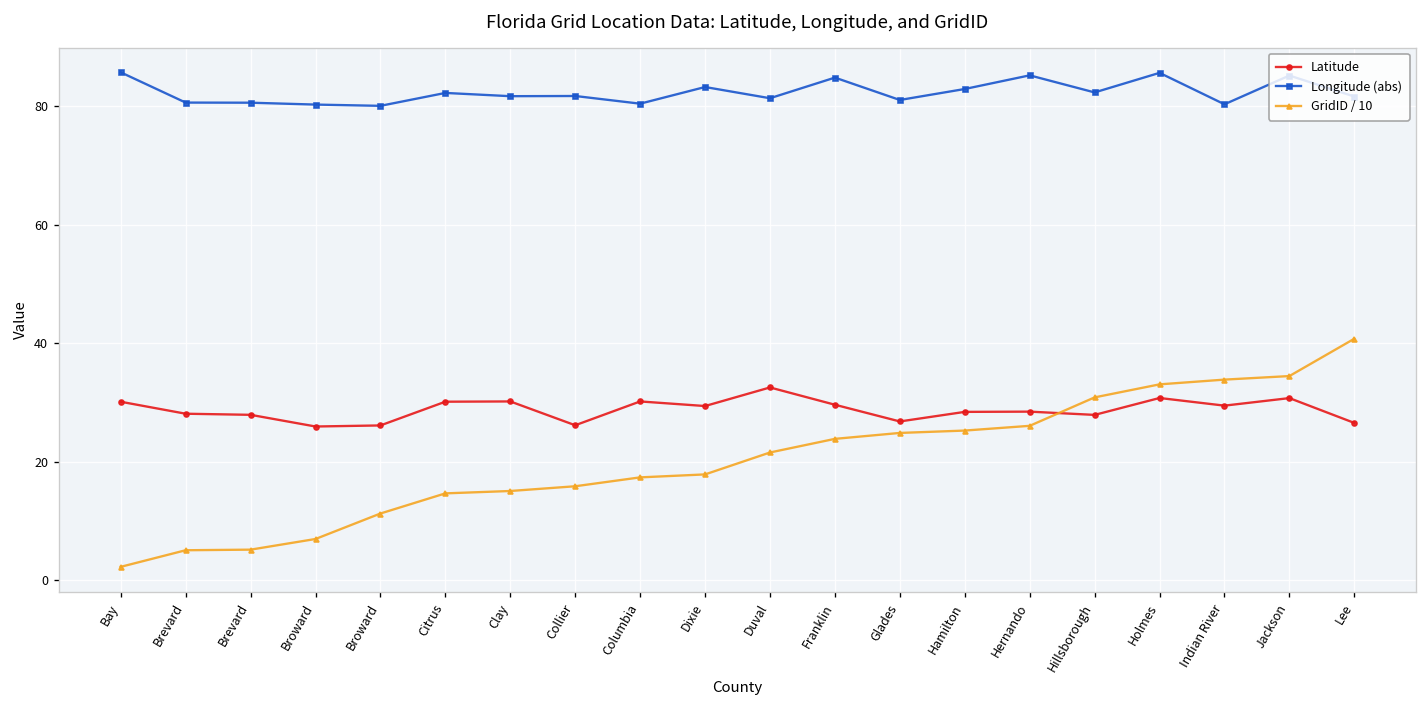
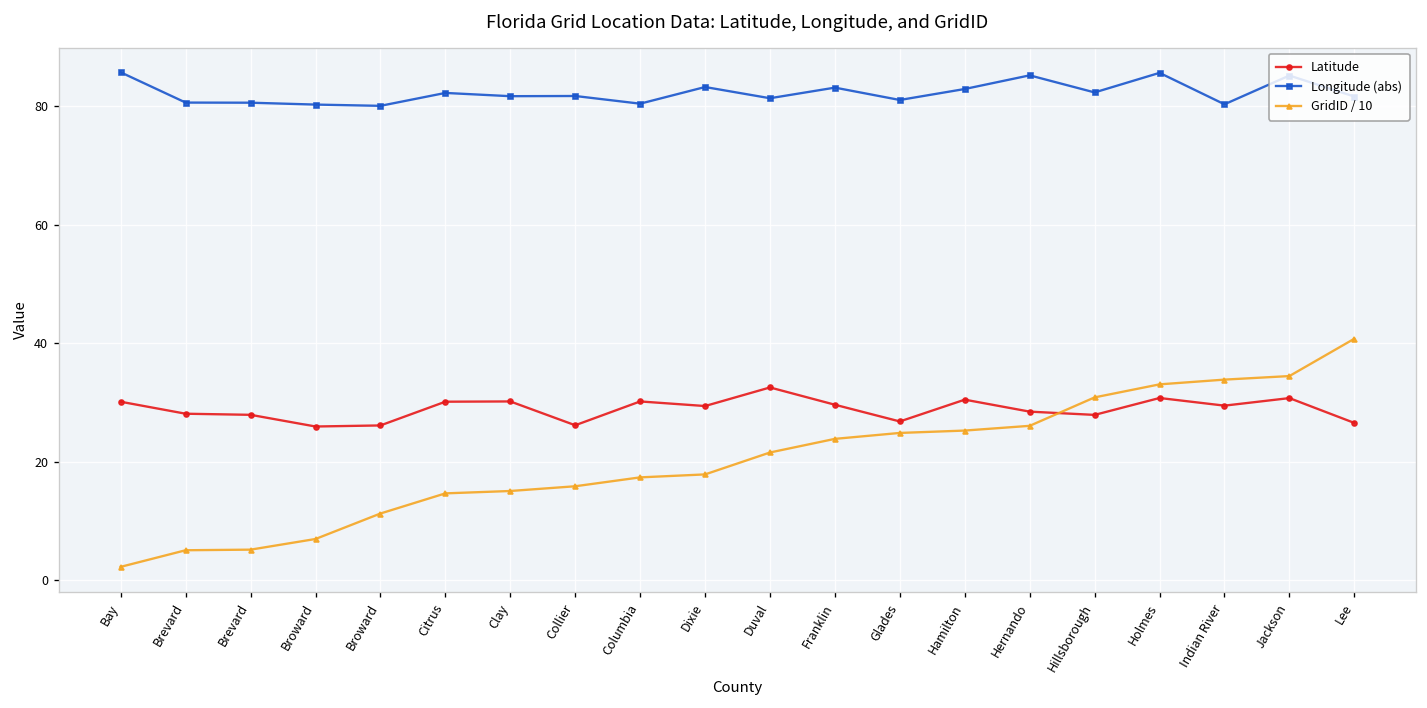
  {
    "Latitude": {
      "Bay": 30,
      "Citrus": 30,
      "Clay": 30,
      "Collier": 26,
      "Columbia": 30,
      "Dixie": 29,
      "Duval": 33,
      "Franklin": 30,
      "Glades": 27,
-     "Hamilton": 28,
+     "Hamilton": 31,
      "Hernando": 28,
      "Hillsborough": 28,
      "Holmes": 31,
      "Indian River": 30,
      "Jackson": 31,
      "Lee": 27
    },
    "Longitude (abs)": {
      "Bay": 86,
      "Citrus": 82,
      "Clay": 82,
      "Collier": 82,
      "Columbia": 80,
      "Dixie": 83,
      "Duval": 81,
-     "Franklin": 85,
+     "Franklin": 83,
      "Glades": 81,
      "Hamilton": 83,
      "Hernando": 85,
      "Hillsborough": 82,
      "Holmes": 86,
      "Indian River": 80
    },
    "GridID / 10": {
      "Bay": 2,
      "Citrus": 15,
      "Clay": 15,
      "Collier": 16,
      "Columbia": 17,
      "Dixie": 18,
      "Duval": 22,
      "Franklin": 24,
      "Glades": 25,
      "Hamilton": 25,
      "Hernando": 26,
      "Hillsborough": 31,
      "Holmes": 33,
      "Indian River": 34,
      "Jackson": 35,
      "Lee": 41
    }
  }
